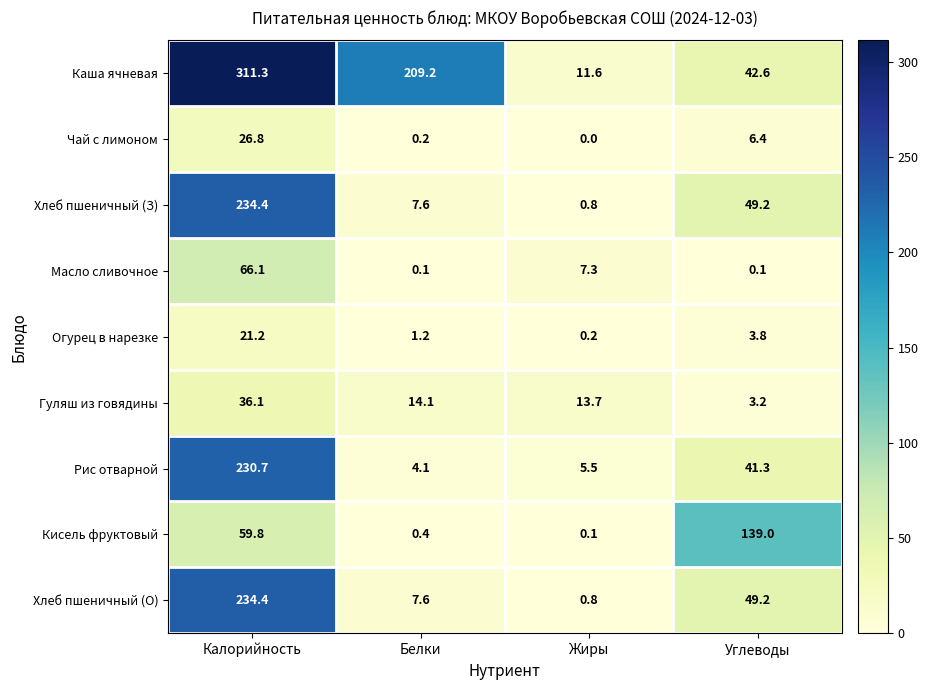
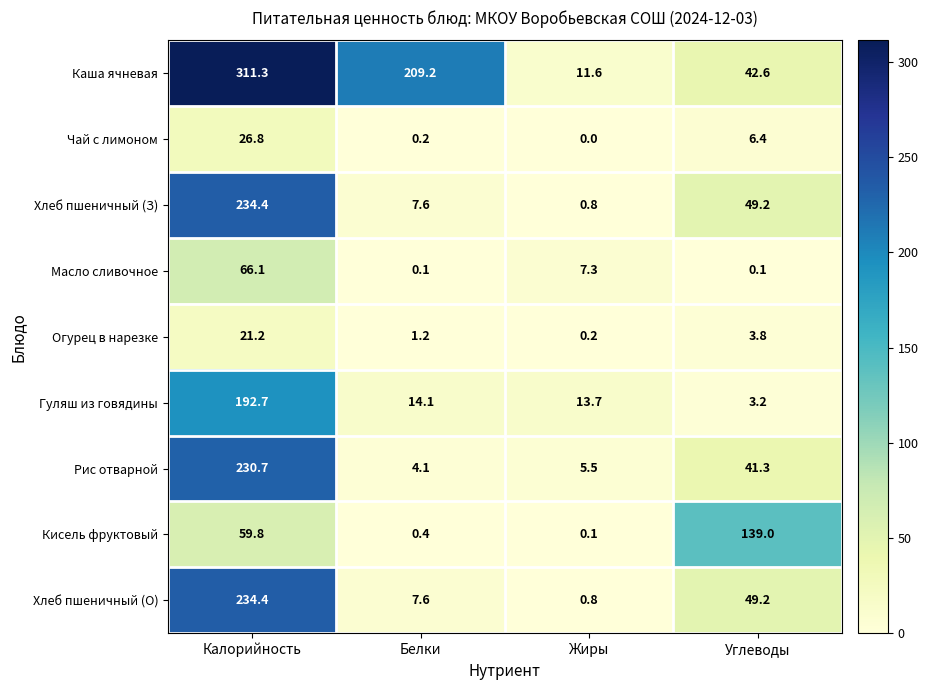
  {
    "Каша ячневая": {
      "Калорийность": 311.3,
      "Белки": 209.2,
      "Жиры": 11.6,
      "Углеводы": 42.6
    },
    "Чай с лимоном": {
      "Калорийность": 26.8,
      "Белки": 0.2,
      "Жиры": 0.0,
      "Углеводы": 6.4
    },
    "Хлеб пшеничный (З)": {
      "Калорийность": 234.4,
      "Белки": 7.6,
      "Жиры": 0.8,
      "Углеводы": 49.2
    },
    "Масло сливочное": {
      "Калорийность": 66.1,
      "Белки": 0.1,
      "Жиры": 7.3,
      "Углеводы": 0.1
    },
    "Огурец в нарезке": {
      "Калорийность": 21.2,
      "Белки": 1.2,
      "Жиры": 0.2,
      "Углеводы": 3.8
    },
    "Гуляш из говядины": {
-     "Калорийность": 36.1,
+     "Калорийность": 192.7,
      "Белки": 14.1,
      "Жиры": 13.7,
      "Углеводы": 3.2
    },
    "Рис отварной": {
      "Калорийность": 230.7,
      "Белки": 4.1,
      "Жиры": 5.5,
      "Углеводы": 41.3
    },
    "Кисель фруктовый": {
      "Калорийность": 59.8,
      "Белки": 0.4,
      "Жиры": 0.1,
      "Углеводы": 139.0
    },
    "Хлеб пшеничный (О)": {
      "Калорийность": 234.4,
      "Белки": 7.6,
      "Жиры": 0.8,
      "Углеводы": 49.2
    }
  }
